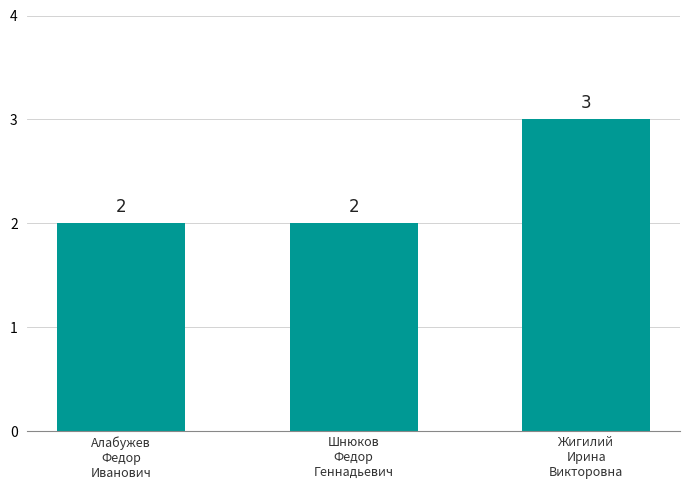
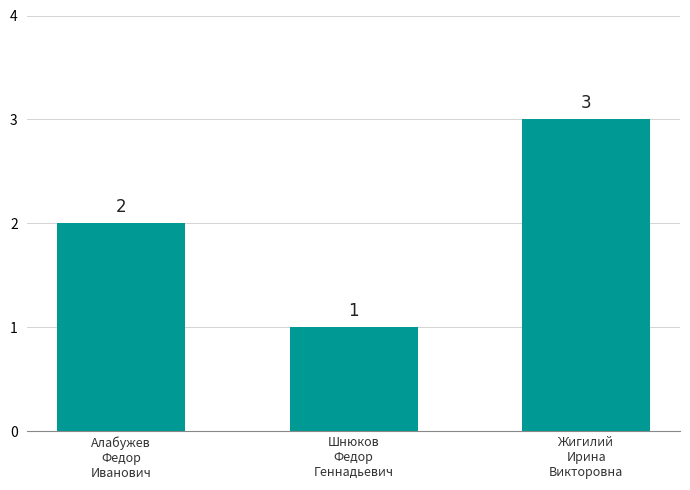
  {
    "Алабужев Федор Иванович": 2,
-   "Шнюков Федор Геннадьевич": 2,
+   "Шнюков Федор Геннадьевич": 1,
    "Жигилий Ирина Викторовна": 3
  }
